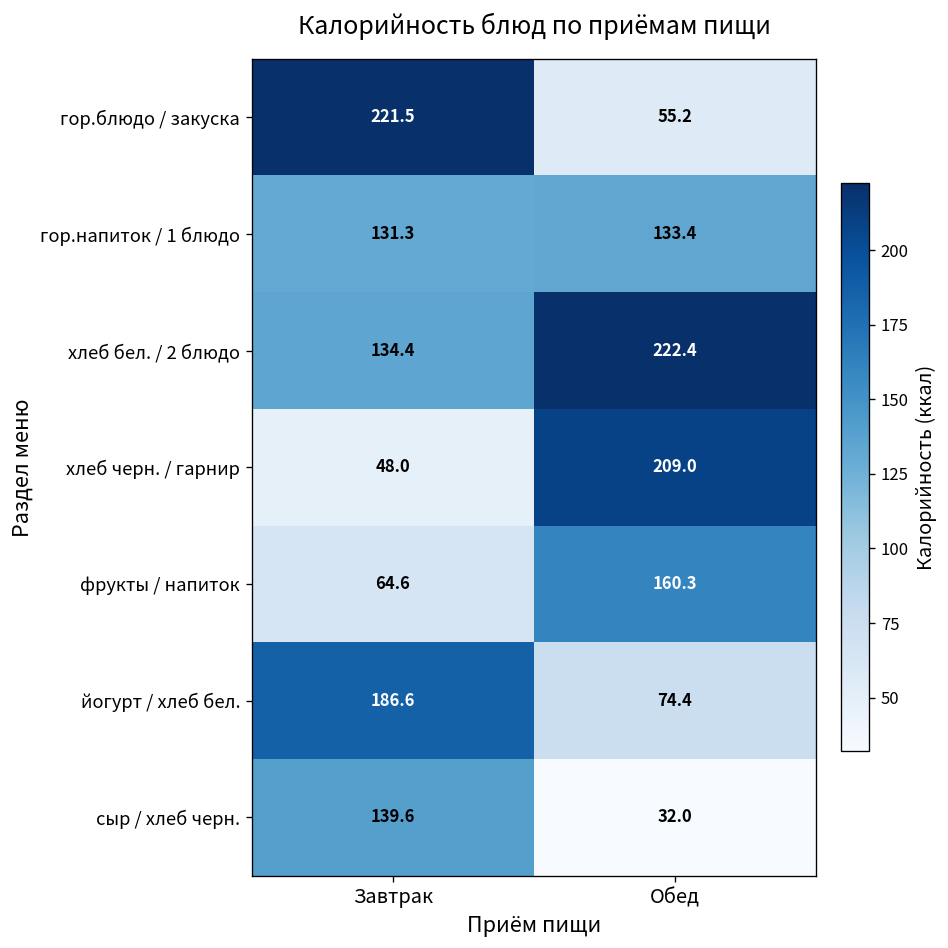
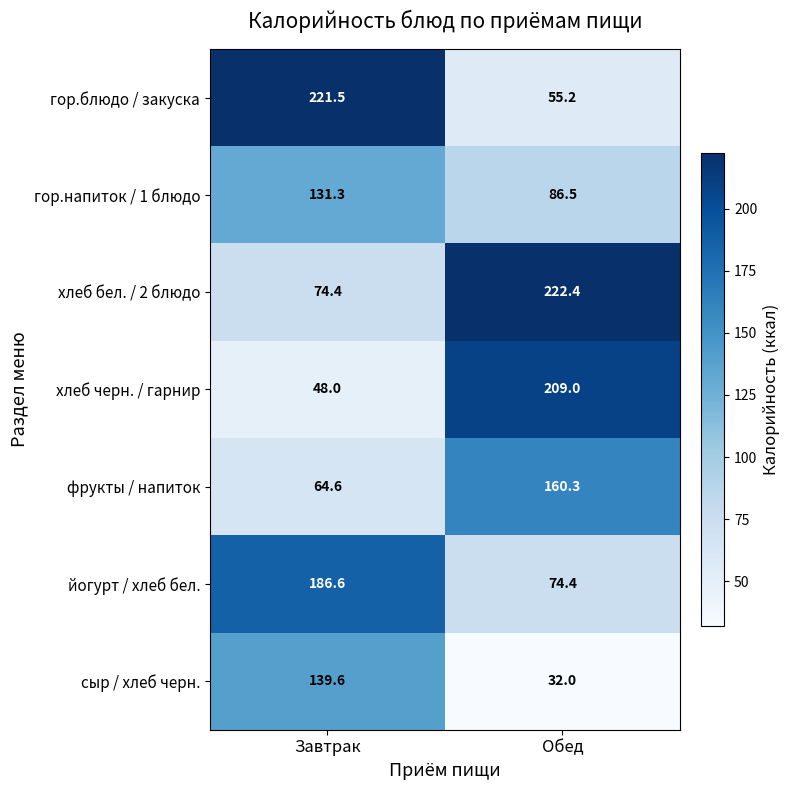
  {
    "гор.блюдо / закуска": {
      "Завтрак": 221.5,
      "Обед": 55.2
    },
    "гор.напиток / 1 блюдо": {
      "Завтрак": 131.3,
-     "Обед": 133.4
+     "Обед": 86.5
    },
    "хлеб бел. / 2 блюдо": {
-     "Завтрак": 134.4,
+     "Завтрак": 74.4,
      "Обед": 222.4
    },
    "хлеб черн. / гарнир": {
      "Завтрак": 48.0,
      "Обед": 209.0
    },
    "фрукты / напиток": {
      "Завтрак": 64.6,
      "Обед": 160.3
    },
    "йогурт / хлеб бел.": {
      "Завтрак": 186.6,
      "Обед": 74.4
    },
    "сыр / хлеб черн.": {
      "Завтрак": 139.6,
      "Обед": 32.0
    }
  }
